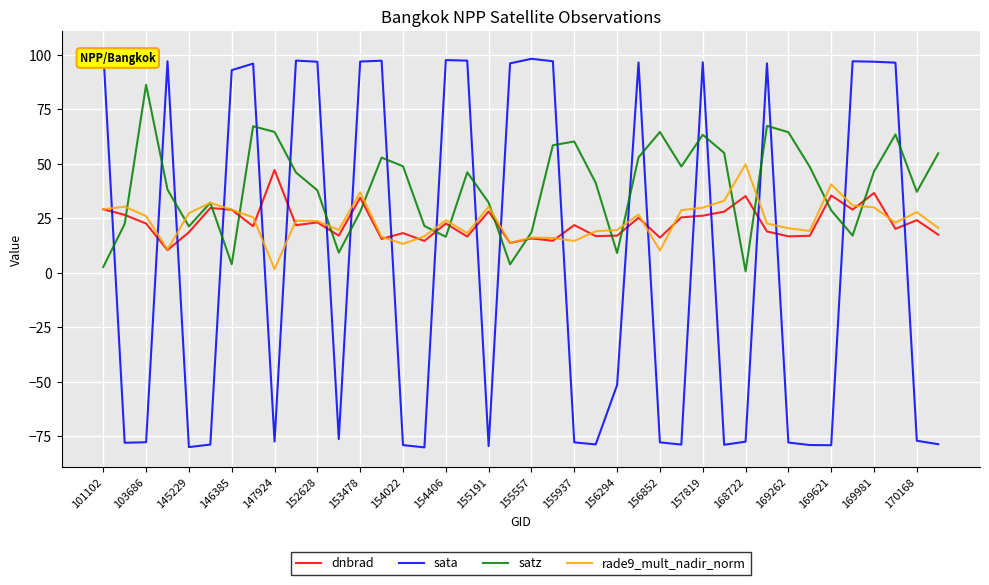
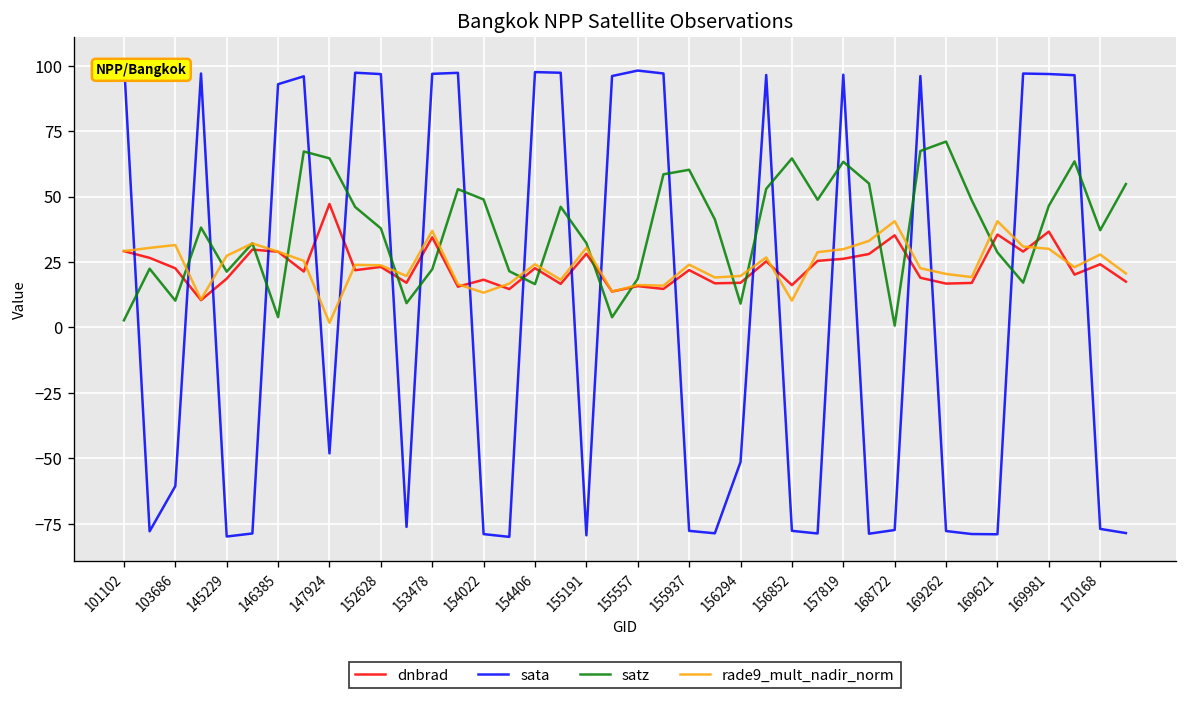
  {
    "dnbrad": {
      "103686": 23,
      "145229": 19,
      "147924": 47,
      "153478": 34,
      "154022": 18,
      "154406": 23,
      "155191": 28,
      "155937": 22,
      "156294": 17,
      "156852": 16,
      "157819": 26,
      "168722": 35,
      "169262": 17,
      "169621": 35,
      "169981": 37,
      "170168": 24
    },
    "sata": {
-     "103686": -78,
+     "103686": -61,
      "145229": -80,
      "146385": 93,
-     "147924": -77,
+     "147924": -48,
      "152628": 97,
      "153478": 97,
      "154022": -79,
      "154406": 98,
      "155191": -79,
      "155557": 98,
      "155937": -78,
      "156294": -51,
      "156852": -78,
      "157819": 97,
      "168722": -77,
      "169262": -78,
      "169621": -79,
      "169981": 97,
      "170168": -77
    },
    "satz": {
      "101102": 3,
-     "103686": 86,
+     "103686": 10,
      "145229": 21,
      "146385": 4,
      "147924": 65,
      "152628": 38,
-     "153478": 28,
+     "153478": 22,
      "154022": 49,
      "154406": 17,
      "155191": 32,
      "155557": 19,
      "155937": 60,
      "156294": 9,
      "156852": 65,
      "157819": 63,
      "168722": 1,
-     "169262": 64,
+     "169262": 71,
      "169621": 29,
      "169981": 46,
      "170168": 37
    },
    "rade9_mult_nadir_norm": {
-     "103686": 26,
+     "103686": 31,
      "145229": 27,
      "147924": 2,
      "153478": 37,
      "154022": 13,
      "154406": 24,
      "155191": 30,
-     "155937": 15,
+     "155937": 24,
      "156294": 20,
      "156852": 10,
      "157819": 30,
-     "168722": 50,
+     "168722": 41,
      "169262": 20,
      "169621": 41,
      "169981": 30,
      "170168": 28
    }
  }
